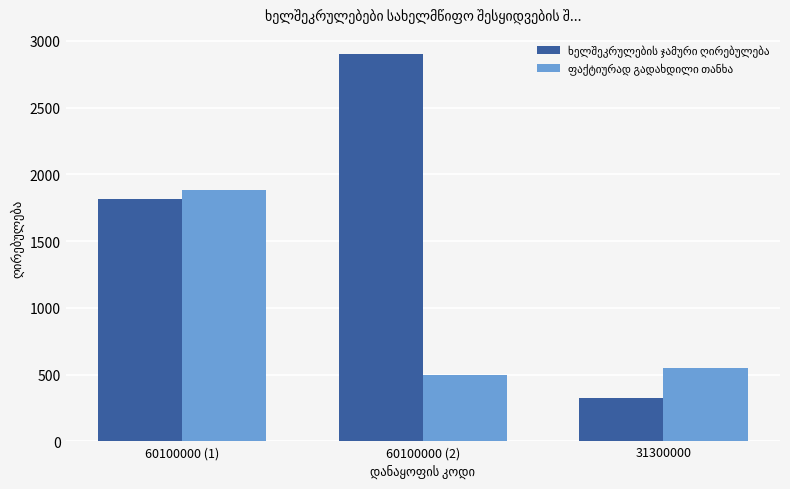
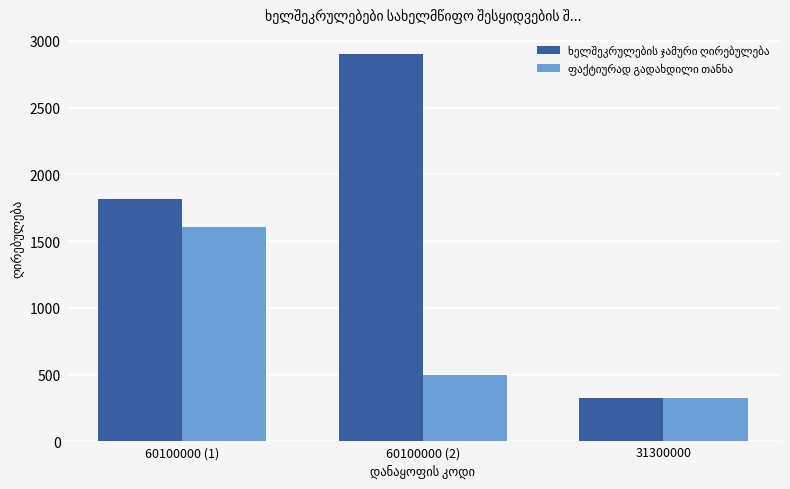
  {
    "ხელშეკრულების ჯამური ღირებულება": {
      "60100000 (1)": 1810,
      "60100000 (2)": 2900,
      "31300000": 330
    },
    "ფაქტიურად გადახდილი თანხა": {
-     "60100000 (1)": 1890,
+     "60100000 (1)": 1600,
      "60100000 (2)": 490,
-     "31300000": 550
+     "31300000": 330
    }
  }
